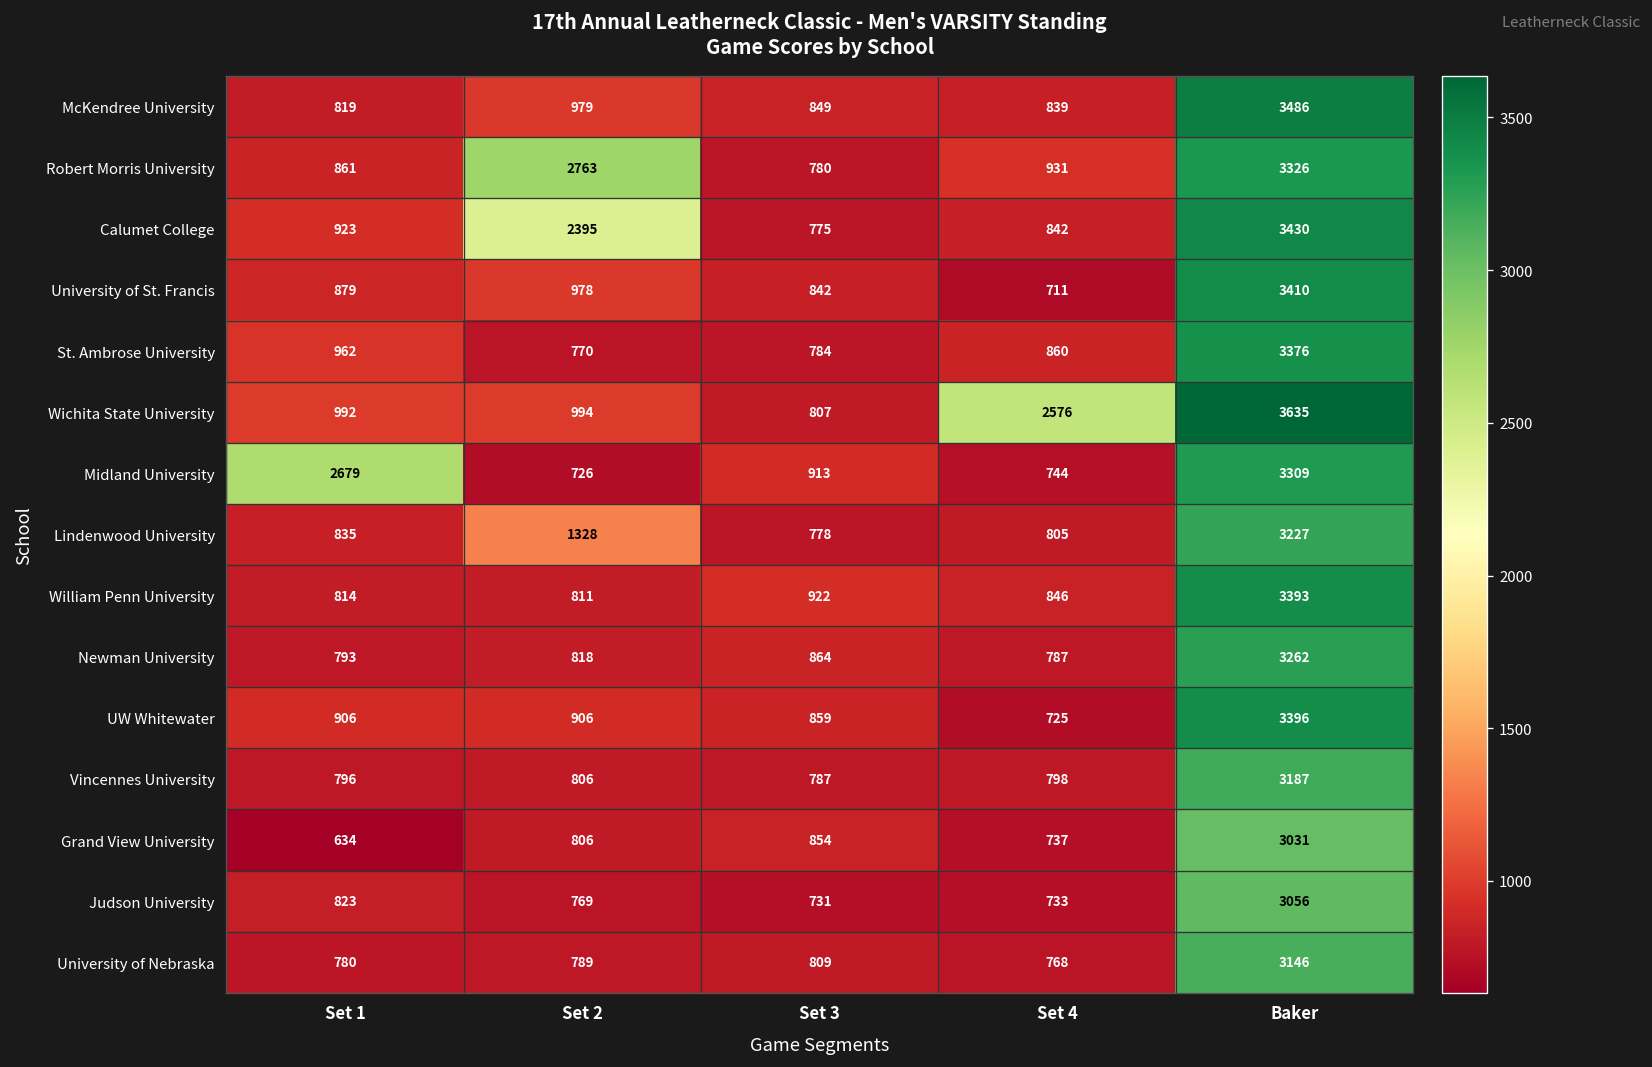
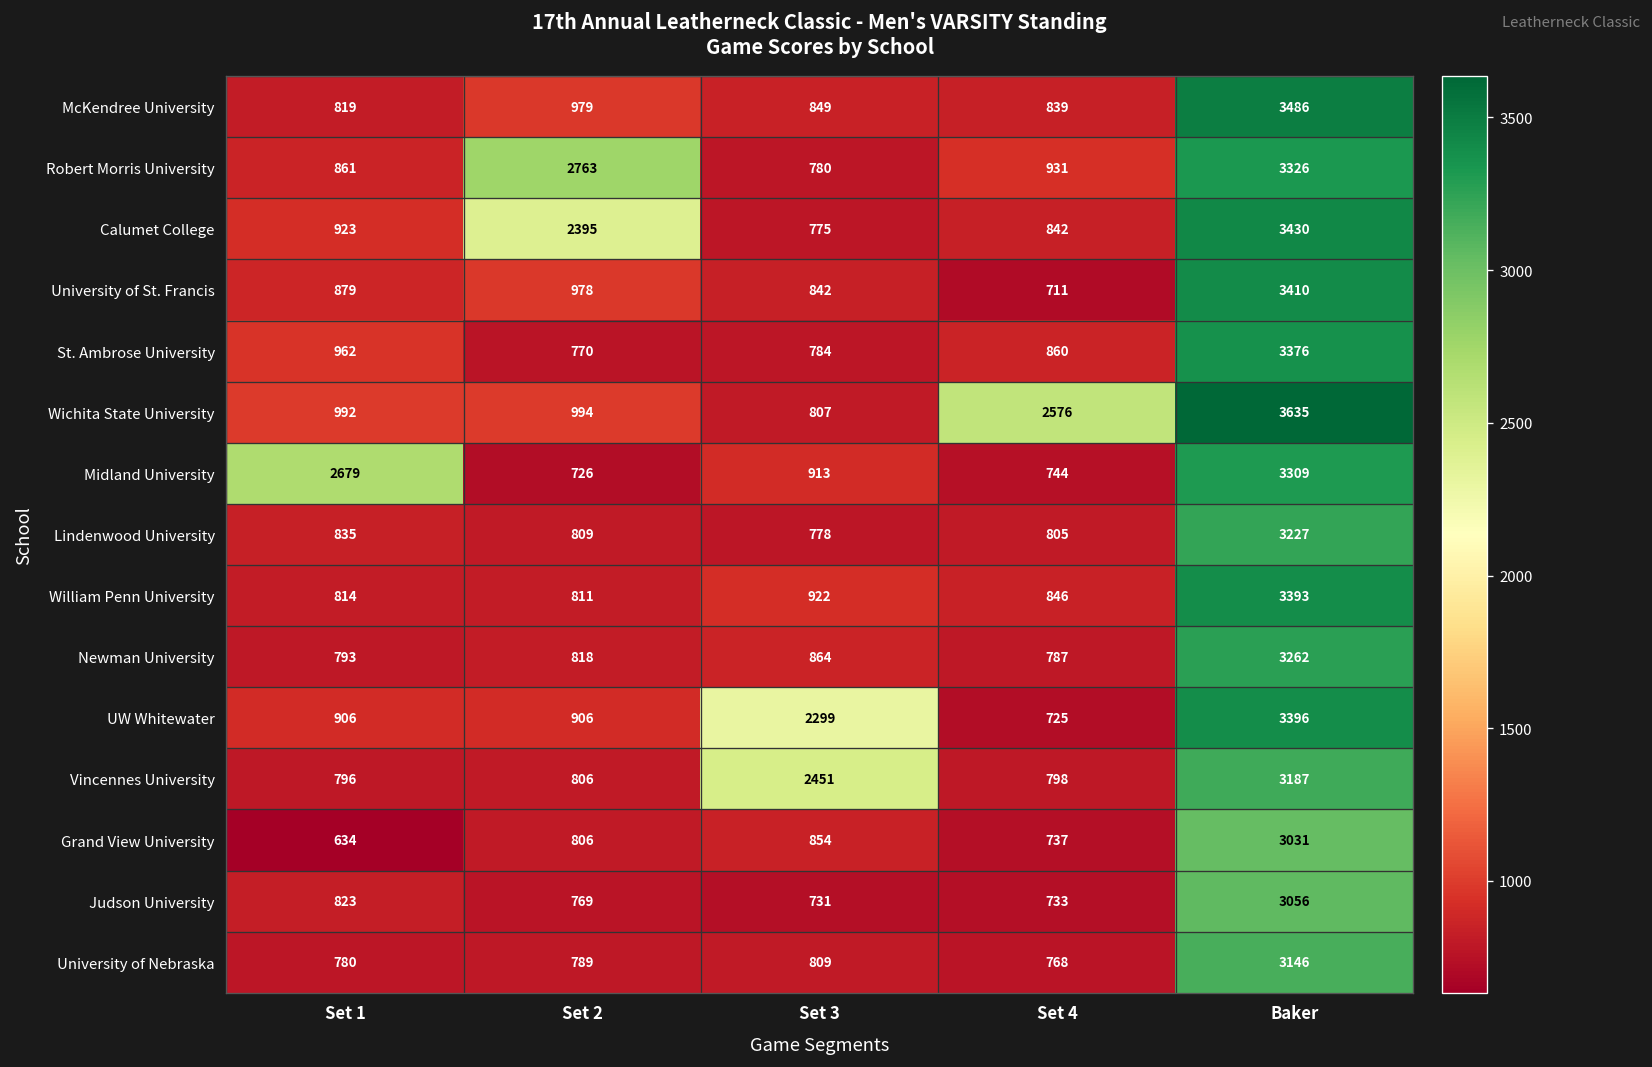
  {
    "McKendree University": {
      "Set 1": 819,
      "Set 2": 979,
      "Set 3": 849,
      "Set 4": 839,
      "Baker": 3486
    },
    "Robert Morris University": {
      "Set 1": 861,
      "Set 2": 2763,
      "Set 3": 780,
      "Set 4": 931,
      "Baker": 3326
    },
    "Calumet College": {
      "Set 1": 923,
      "Set 2": 2395,
      "Set 3": 775,
      "Set 4": 842,
      "Baker": 3430
    },
    "University of St. Francis": {
      "Set 1": 879,
      "Set 2": 978,
      "Set 3": 842,
      "Set 4": 711,
      "Baker": 3410
    },
    "St. Ambrose University": {
      "Set 1": 962,
      "Set 2": 770,
      "Set 3": 784,
      "Set 4": 860,
      "Baker": 3376
    },
    "Wichita State University": {
      "Set 1": 992,
      "Set 2": 994,
      "Set 3": 807,
      "Set 4": 2576,
      "Baker": 3635
    },
    "Midland University": {
      "Set 1": 2679,
      "Set 2": 726,
      "Set 3": 913,
      "Set 4": 744,
      "Baker": 3309
    },
    "Lindenwood University": {
      "Set 1": 835,
-     "Set 2": 1328,
+     "Set 2": 809,
      "Set 3": 778,
      "Set 4": 805,
      "Baker": 3227
    },
    "William Penn University": {
      "Set 1": 814,
      "Set 2": 811,
      "Set 3": 922,
      "Set 4": 846,
      "Baker": 3393
    },
    "Newman University": {
      "Set 1": 793,
      "Set 2": 818,
      "Set 3": 864,
      "Set 4": 787,
      "Baker": 3262
    },
    "UW Whitewater": {
      "Set 1": 906,
      "Set 2": 906,
-     "Set 3": 859,
+     "Set 3": 2299,
      "Set 4": 725,
      "Baker": 3396
    },
    "Vincennes University": {
      "Set 1": 796,
      "Set 2": 806,
-     "Set 3": 787,
+     "Set 3": 2451,
      "Set 4": 798,
      "Baker": 3187
    },
    "Grand View University": {
      "Set 1": 634,
      "Set 2": 806,
      "Set 3": 854,
      "Set 4": 737,
      "Baker": 3031
    },
    "Judson University": {
      "Set 1": 823,
      "Set 2": 769,
      "Set 3": 731,
      "Set 4": 733,
      "Baker": 3056
    },
    "University of Nebraska": {
      "Set 1": 780,
      "Set 2": 789,
      "Set 3": 809,
      "Set 4": 768,
      "Baker": 3146
    }
  }
